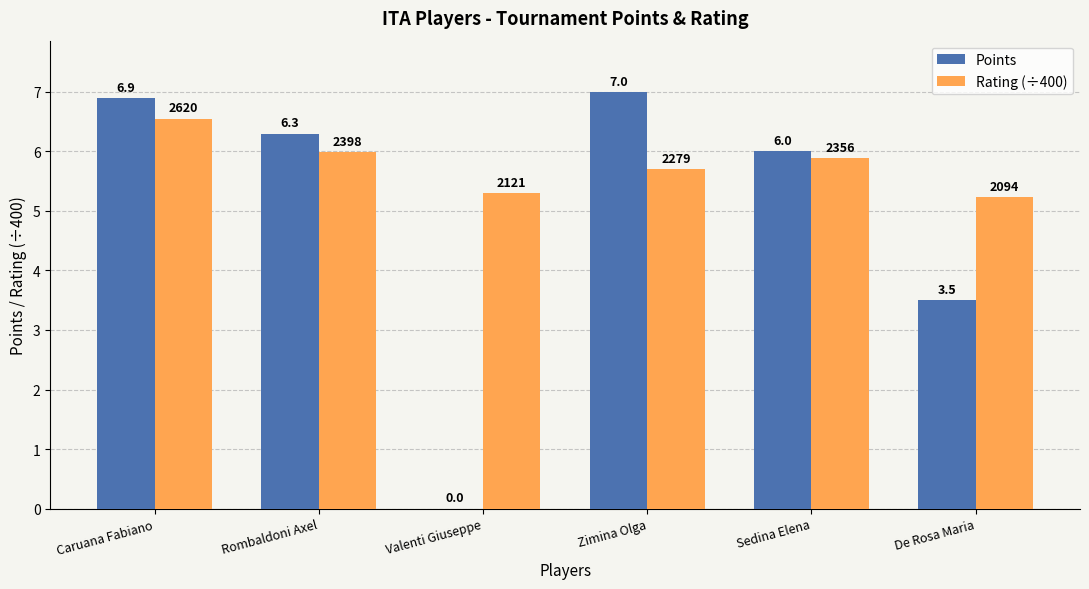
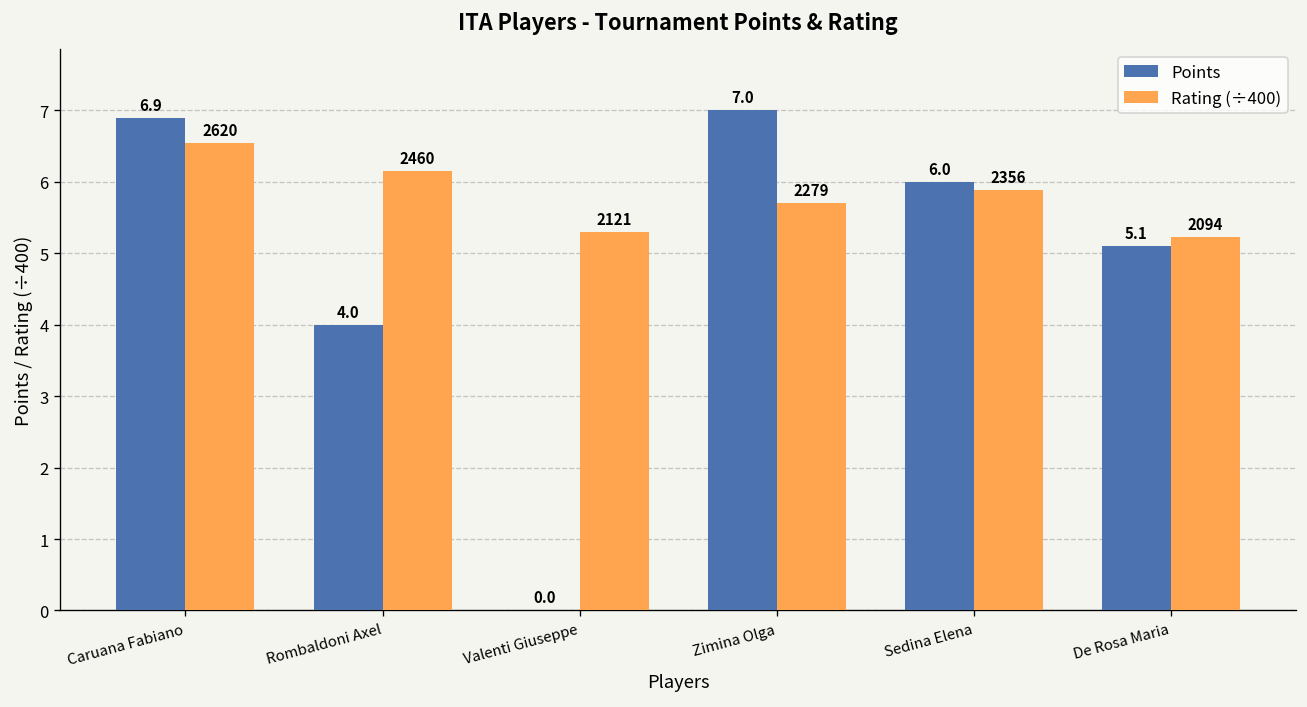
  {
    "Points": {
      "Caruana Fabiano": 6.9,
-     "Rombaldoni Axel": 6.3,
+     "Rombaldoni Axel": 4.0,
      "Valenti Giuseppe": 0.0,
      "Zimina Olga": 7.0,
      "Sedina Elena": 6.0,
-     "De Rosa Maria": 3.5
+     "De Rosa Maria": 5.1
    },
    "Rating (÷400)": {
-     "Rombaldoni Axel": 2398
+     "Rombaldoni Axel": 2460
    }
  }
